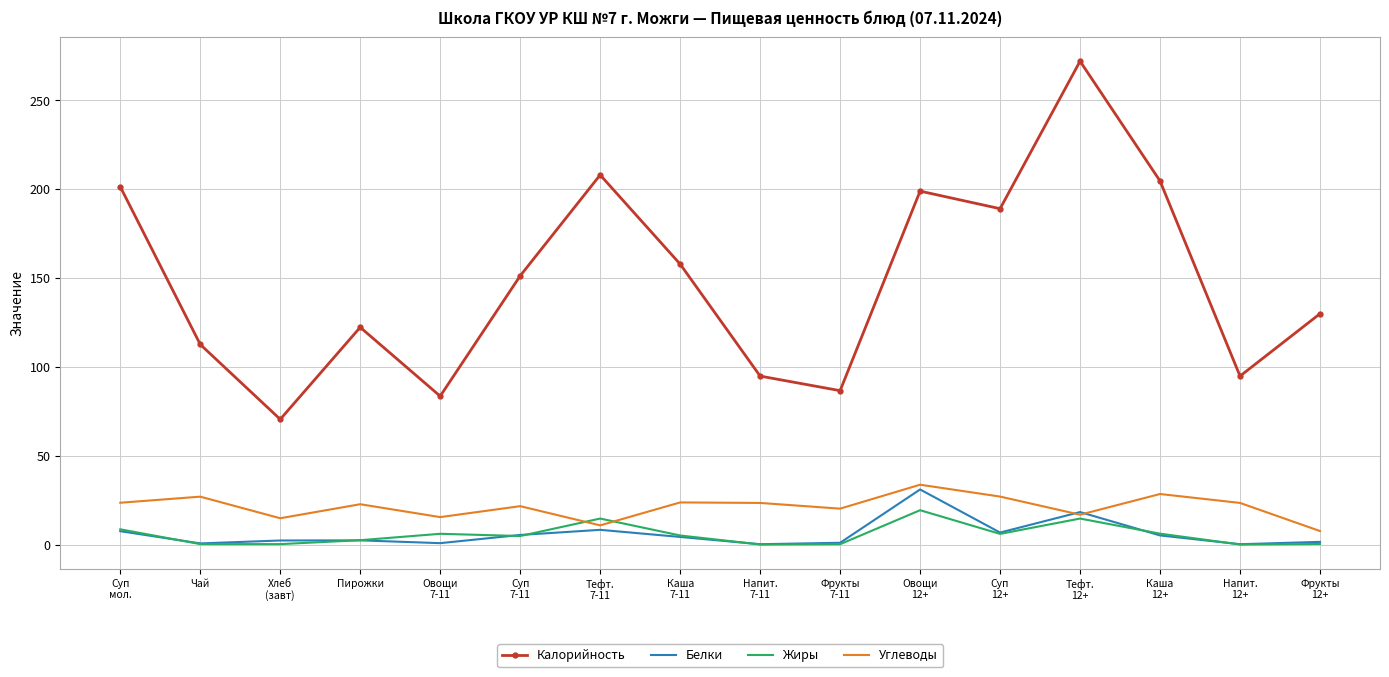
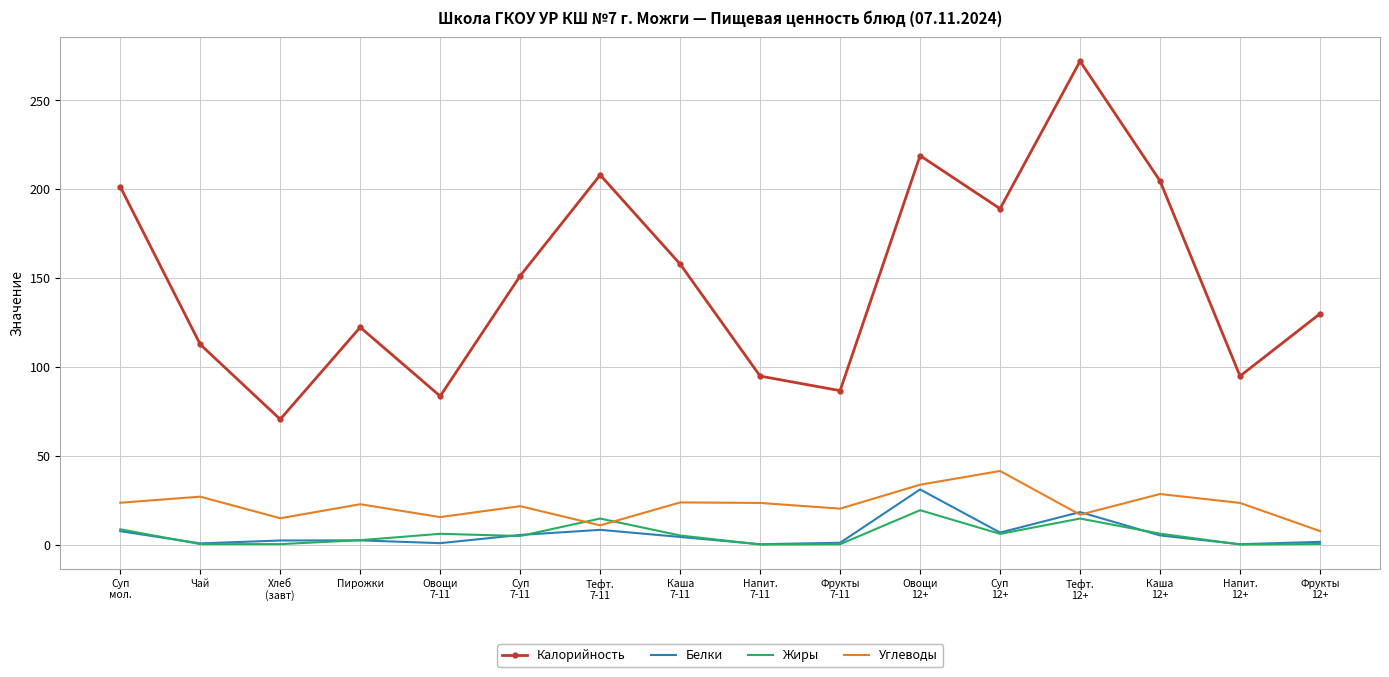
  {
    "Калорийность": {
      "Суп мол.": 201,
      "Чай": 113,
      "Хлеб (завт)": 70,
      "Пирожки": 122,
      "Овощи 7-11": 84,
      "Суп 7-11": 151,
      "Тефт. 7-11": 208,
      "Каша 7-11": 158,
      "Напит. 7-11": 95,
      "Фрукты 7-11": 87,
-     "Овощи 12+": 199,
+     "Овощи 12+": 219,
      "Суп 12+": 189,
      "Тефт. 12+": 272,
      "Каша 12+": 205,
      "Напит. 12+": 95,
      "Фрукты 12+": 130
    },
    "Белки": {
      "Хлеб (завт)": 2,
      "Овощи 7-11": 1,
      "Тефт. 7-11": 8,
      "Овощи 12+": 31,
      "Тефт. 12+": 18
    },
    "Жиры": {
      "Хлеб (завт)": 0,
      "Овощи 7-11": 6,
      "Тефт. 7-11": 15,
      "Овощи 12+": 19,
      "Тефт. 12+": 15
    },
    "Углеводы": {
      "Суп мол.": 24,
      "Чай": 27,
      "Хлеб (завт)": 15,
      "Пирожки": 23,
      "Овощи 7-11": 15,
      "Суп 7-11": 22,
      "Тефт. 7-11": 11,
      "Каша 7-11": 24,
      "Напит. 7-11": 23,
      "Фрукты 7-11": 20,
      "Овощи 12+": 34,
-     "Суп 12+": 27,
+     "Суп 12+": 41,
      "Тефт. 12+": 17,
      "Каша 12+": 28,
      "Напит. 12+": 23,
      "Фрукты 12+": 8
    }
  }
